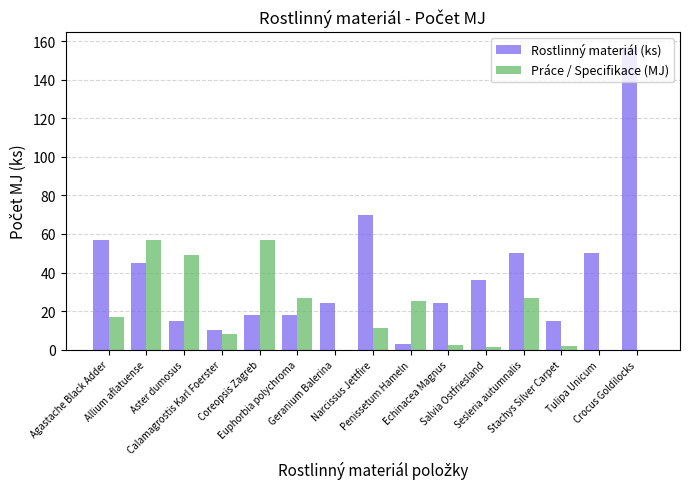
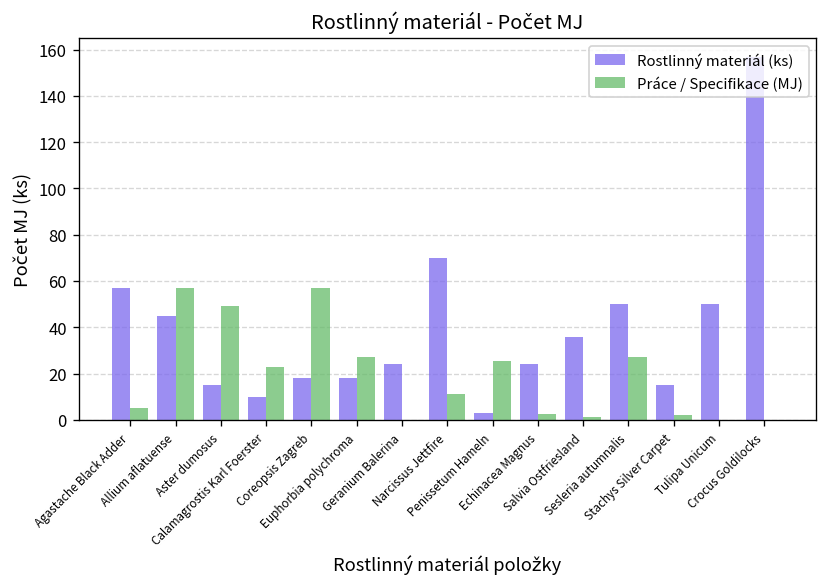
  {
    "Rostlinný materiál (ks)": {
      "Agastache Black Adder": 57,
      "Allium aflatuense": 45,
      "Aster dumosus": 15,
      "Calamagrostis Karl Foerster": 10,
      "Coreopsis Zagreb": 18,
      "Euphorbia polychroma": 18,
      "Geranium Balerina": 24,
      "Narcissus Jettfire": 70,
      "Penissetum Hameln": 3,
      "Echinacea Magnus": 24,
      "Salvia Ostfriesland": 36,
      "Sesleria autumnalis": 50,
      "Stachys Silver Carpet": 15,
      "Tulipa Unicum": 50
    },
    "Práce / Specifikace (MJ)": {
-     "Agastache Black Adder": 17,
+     "Agastache Black Adder": 5,
      "Allium aflatuense": 57,
      "Aster dumosus": 49,
-     "Calamagrostis Karl Foerster": 8,
+     "Calamagrostis Karl Foerster": 23,
      "Coreopsis Zagreb": 57,
      "Euphorbia polychroma": 27,
      "Narcissus Jettfire": 11,
      "Penissetum Hameln": 26,
      "Echinacea Magnus": 3,
      "Salvia Ostfriesland": 1,
      "Sesleria autumnalis": 27,
      "Stachys Silver Carpet": 2,
      "Tulipa Unicum": 0,
      "Crocus Goldilocks": 0
    }
  }
